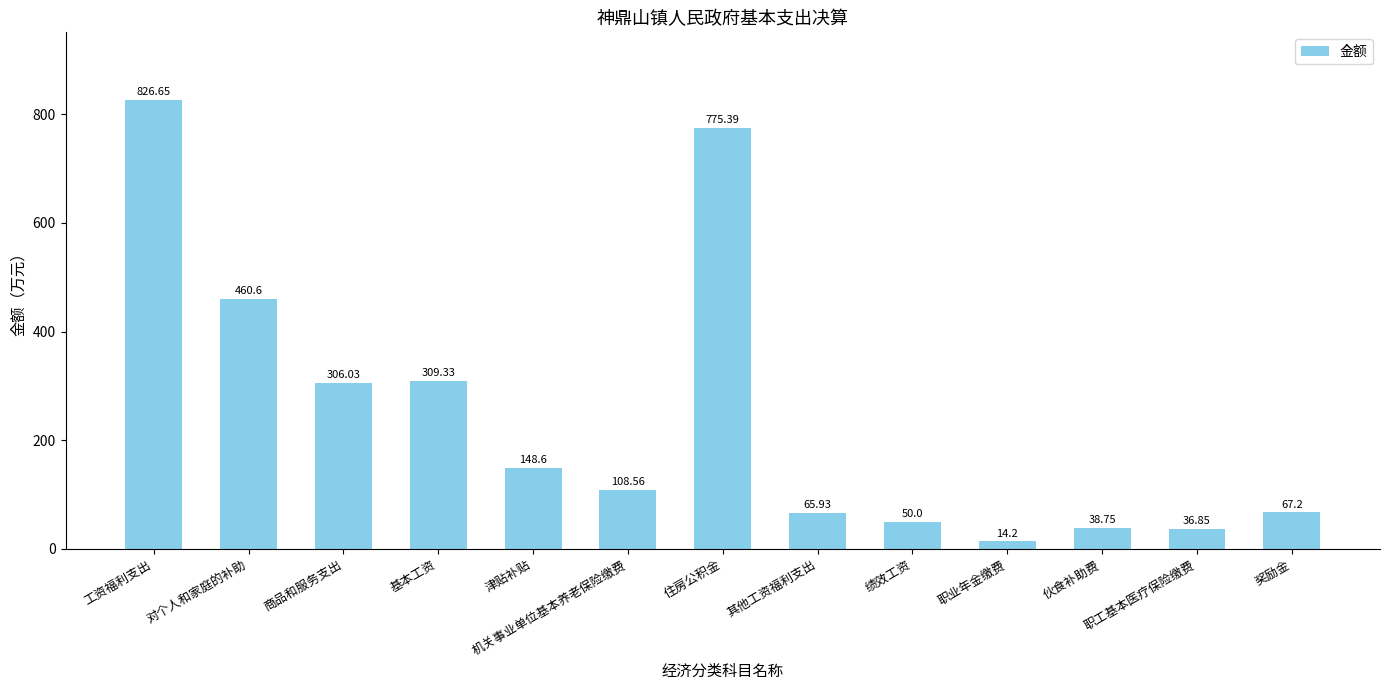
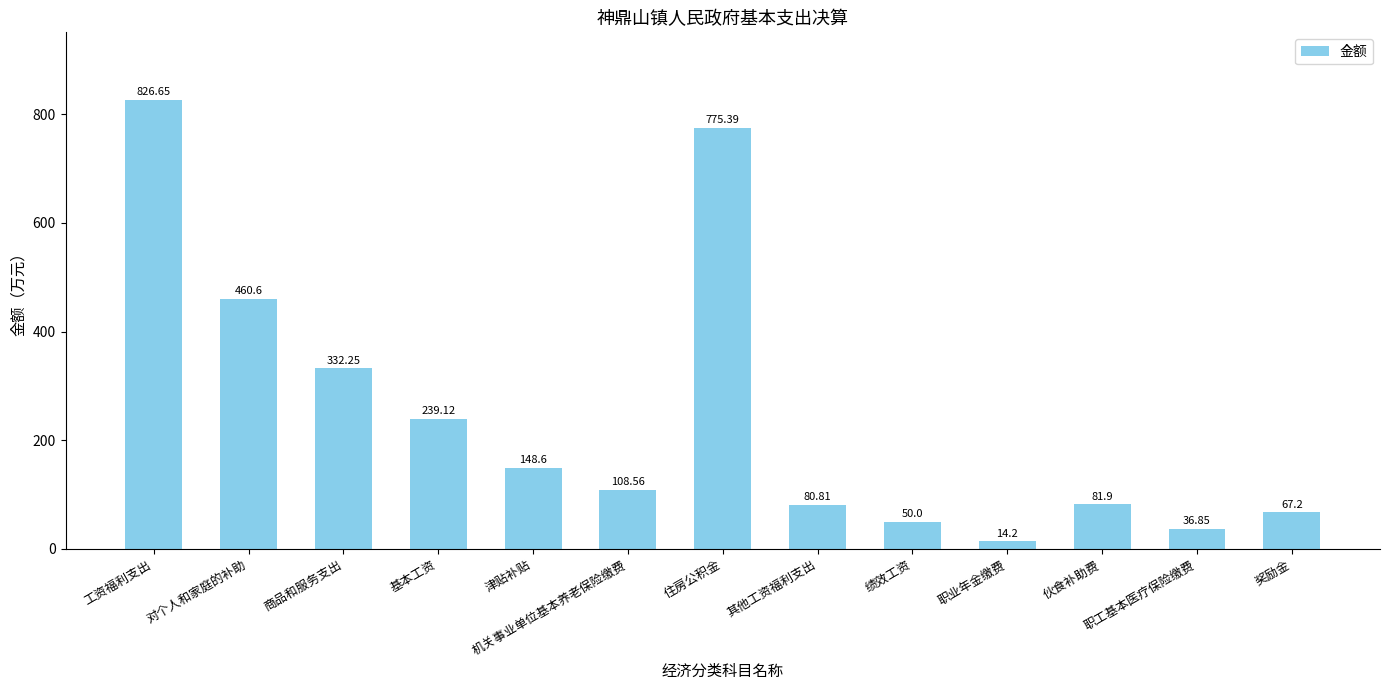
  {
    "工资福利支出": 826.65,
    "对个人和家庭的补助": 460.6,
-   "商品和服务支出": 306.03,
-   "基本工资": 309.33,
+   "商品和服务支出": 332.25,
+   "基本工资": 239.12,
    "津贴补贴": 148.6,
    "机关事业单位基本养老保险缴费": 108.56,
    "住房公积金": 775.39,
-   "其他工资福利支出": 65.93,
+   "其他工资福利支出": 80.81,
    "绩效工资": 50.0,
    "职业年金缴费": 14.2,
-   "伙食补助费": 38.75,
+   "伙食补助费": 81.9,
    "职工基本医疗保险缴费": 36.85,
    "奖励金": 67.2
  }
